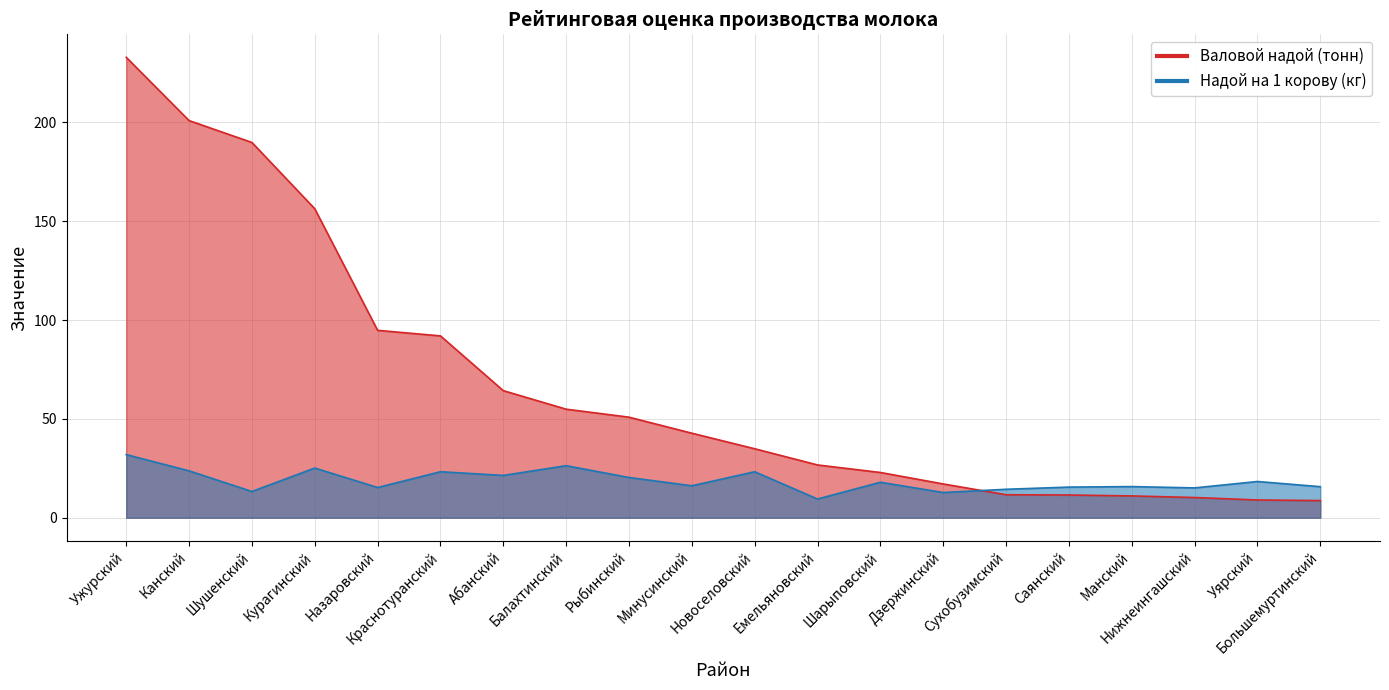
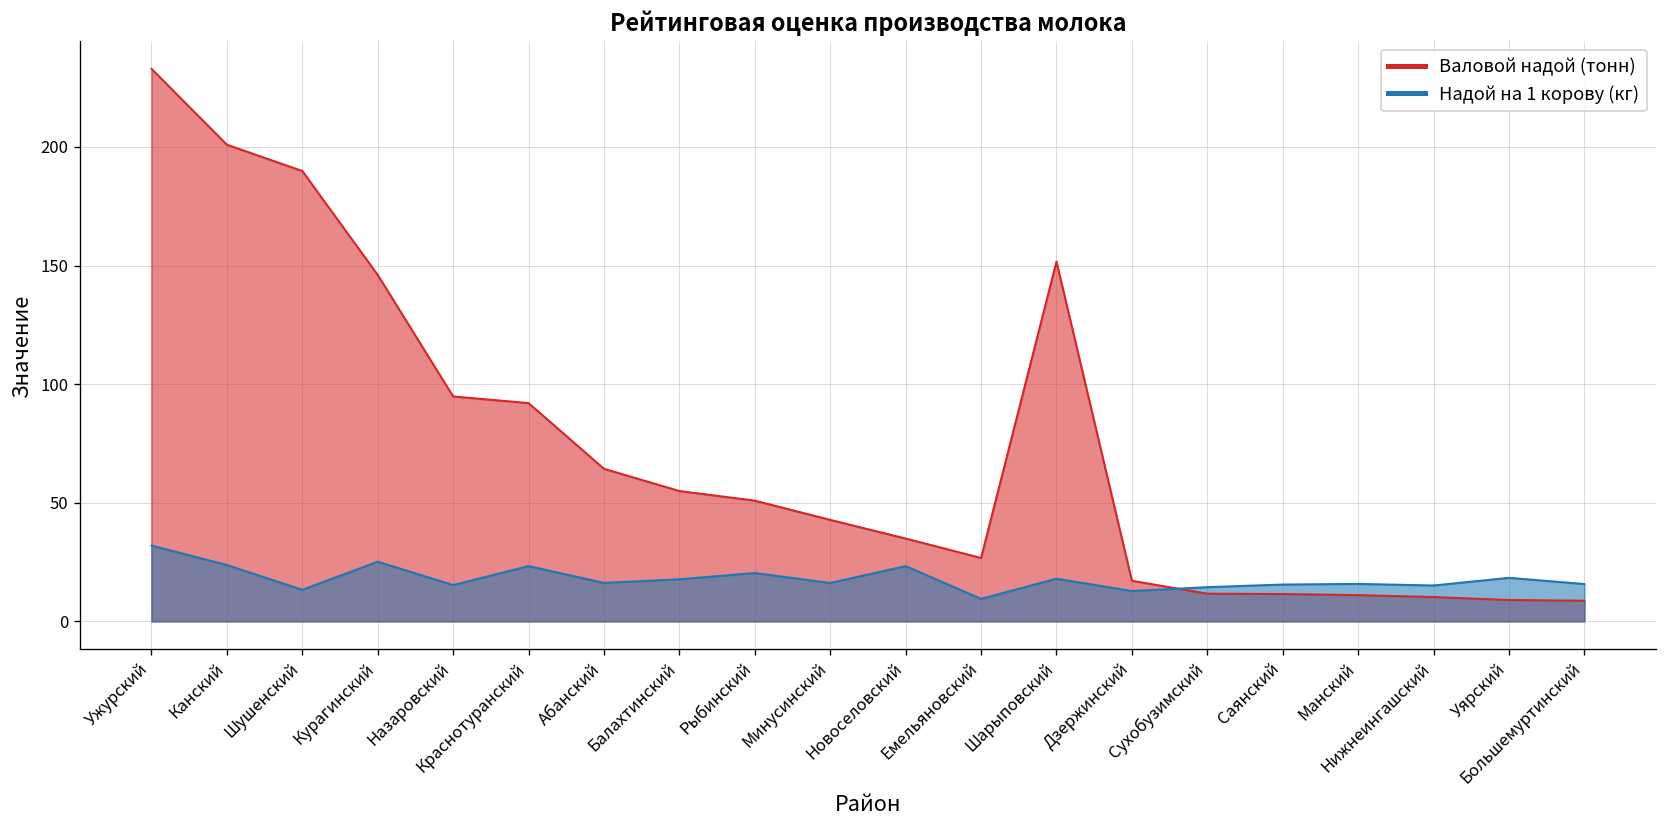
  {
    "Валовой надой (тонн)": {
      "Ужурский": 233,
      "Канский": 201,
      "Шушенский": 190,
-     "Курагинский": 156,
+     "Курагинский": 146,
      "Назаровский": 95,
      "Краснотуранский": 92,
      "Абанский": 64,
      "Балахтинский": 55,
      "Рыбинский": 51,
      "Минусинский": 43,
      "Новоселовский": 35,
      "Емельяновский": 27,
-     "Шарыповский": 23,
+     "Шарыповский": 152,
      "Дзержинский": 17,
      "Сухобузимский": 12,
      "Саянский": 12,
      "Манский": 11,
      "Нижнеингашский": 10,
      "Уярский": 9,
      "Большемуртинский": 9
    },
    "Надой на 1 корову (кг)": {
      "Ужурский": 32,
      "Канский": 24,
      "Шушенский": 13,
      "Курагинский": 25,
      "Назаровский": 15,
      "Краснотуранский": 23,
-     "Абанский": 21,
-     "Балахтинский": 26,
+     "Абанский": 16,
+     "Балахтинский": 18,
      "Рыбинский": 20,
      "Минусинский": 16,
      "Новоселовский": 23,
      "Емельяновский": 9,
      "Шарыповский": 18,
      "Дзержинский": 13,
      "Сухобузимский": 14,
      "Саянский": 15,
      "Манский": 16,
      "Нижнеингашский": 15,
      "Уярский": 18,
      "Большемуртинский": 16
    }
  }
